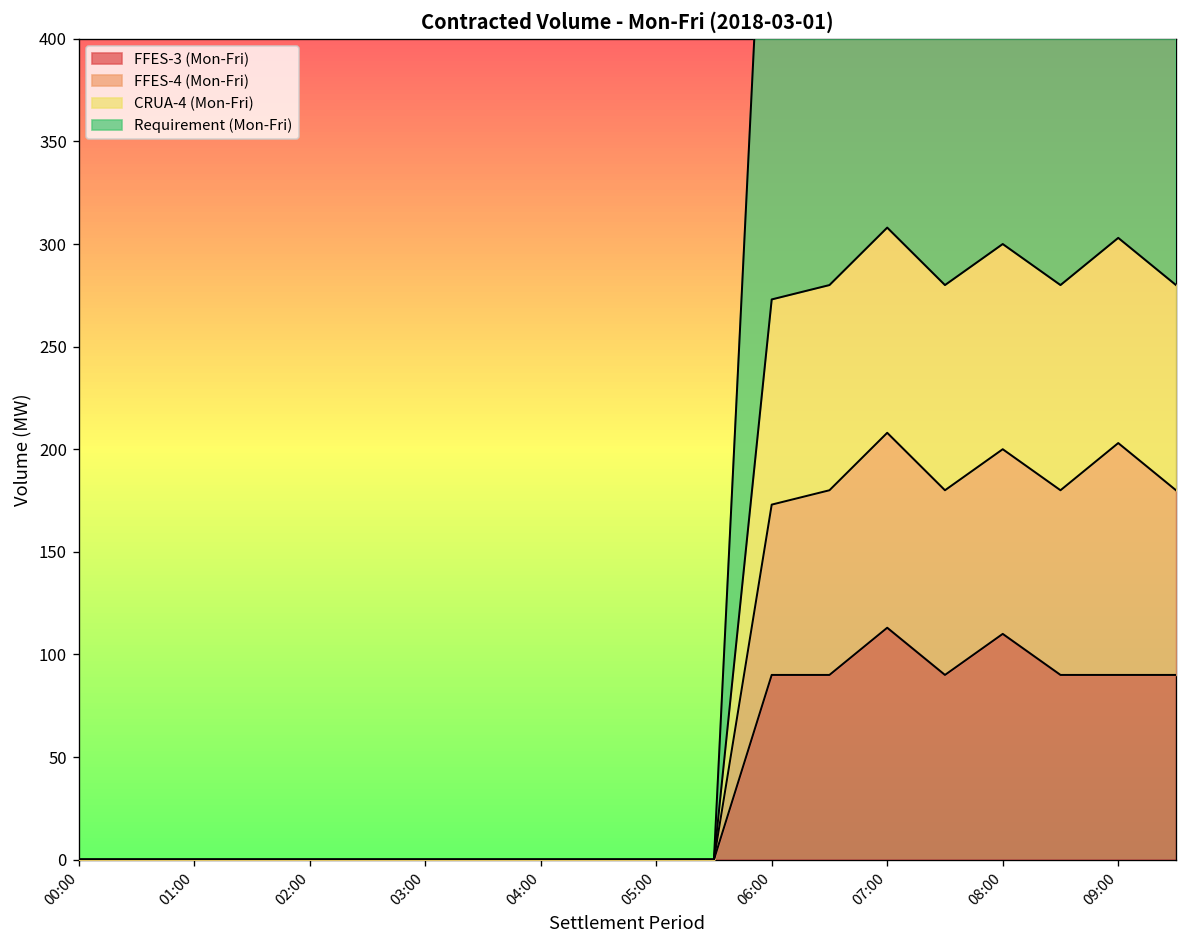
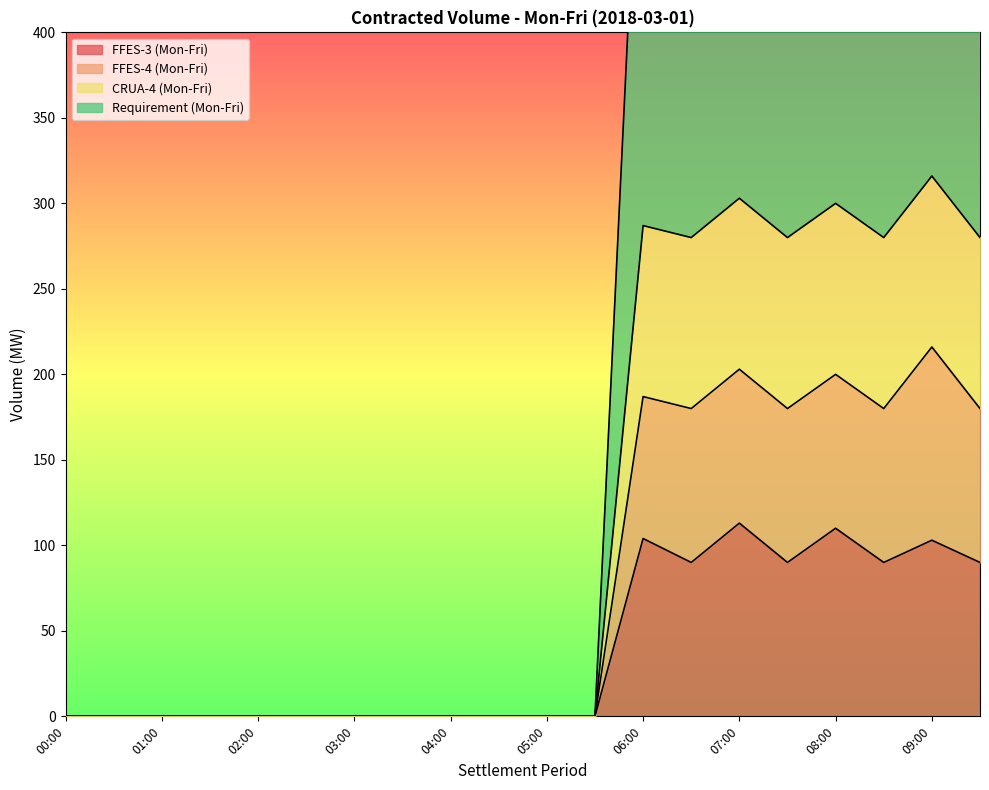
  {
    "FFES-3 (Mon-Fri)": {
-     "06:00": 90,
+     "06:00": 104,
      "07:00": 113,
      "08:00": 110,
-     "09:00": 90
+     "09:00": 103
    },
    "FFES-4 (Mon-Fri)": {
      "06:00": 83,
-     "07:00": 95,
+     "07:00": 90,
      "08:00": 90,
      "09:00": 113
    },
    "CRUA-4 (Mon-Fri)": {
      "06:00": 100,
      "07:00": 100,
      "08:00": 100,
      "09:00": 100
    }
  }
